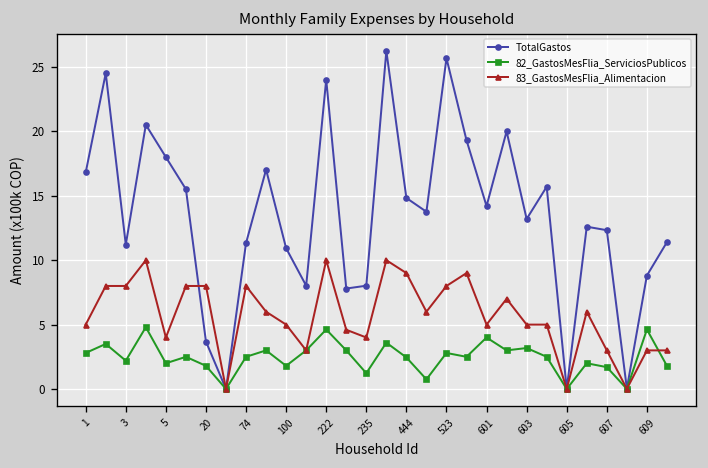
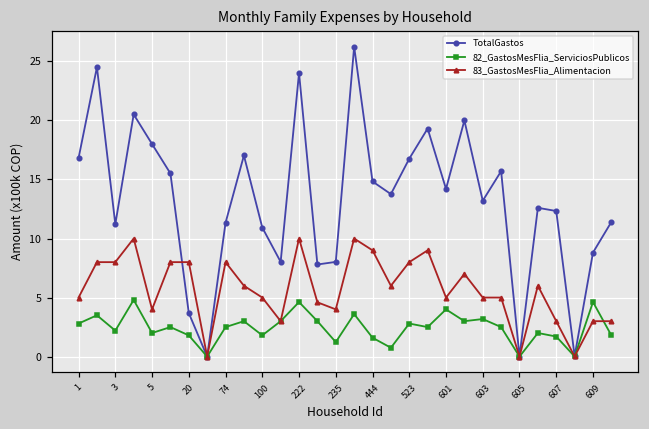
  {
    "TotalGastos": {
      "20": 3.7,
      "74": 11.3,
      "100": 10.9,
      "222": 24.0,
      "235": 8.0,
      "444": 14.8,
-     "523": 25.7,
+     "523": 16.8,
      "601": 14.2,
      "603": 13.2,
      "607": 12.3,
      "609": 8.8
    },
    "82_GastosMesFlia_ServiciosPublicos": {
      "20": 1.8,
      "74": 2.5,
      "100": 1.8,
      "222": 4.6,
      "235": 1.2,
-     "444": 2.5,
+     "444": 1.6,
      "523": 2.8,
      "601": 4.0,
      "603": 3.2,
      "607": 1.7,
      "609": 4.6
    },
    "83_GastosMesFlia_Alimentacion": {
      "20": 8.0,
      "74": 8.0,
      "100": 5.0,
      "222": 10.0,
      "235": 4.0,
      "444": 9.0,
      "523": 8.0,
      "601": 5.0,
      "603": 5.0,
      "607": 3.0,
      "609": 3.0
    }
  }
